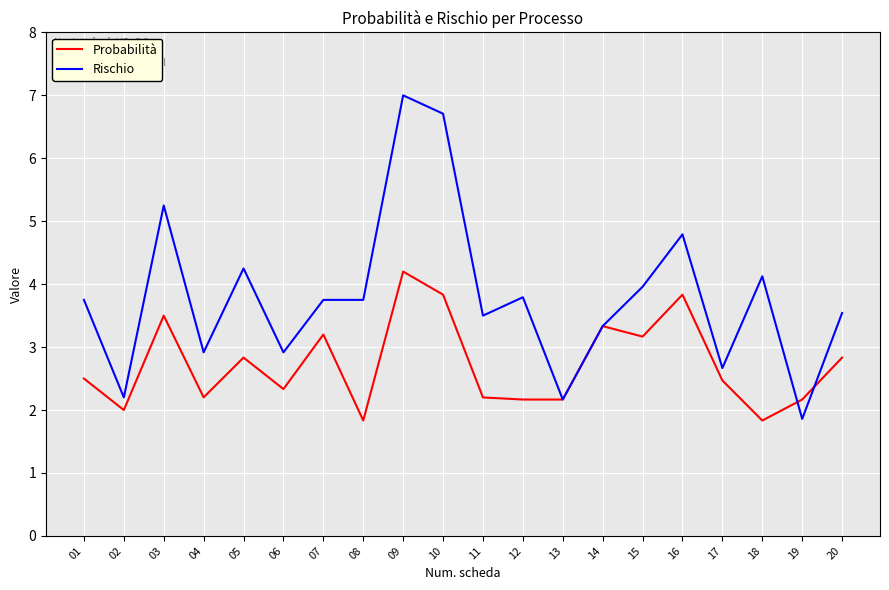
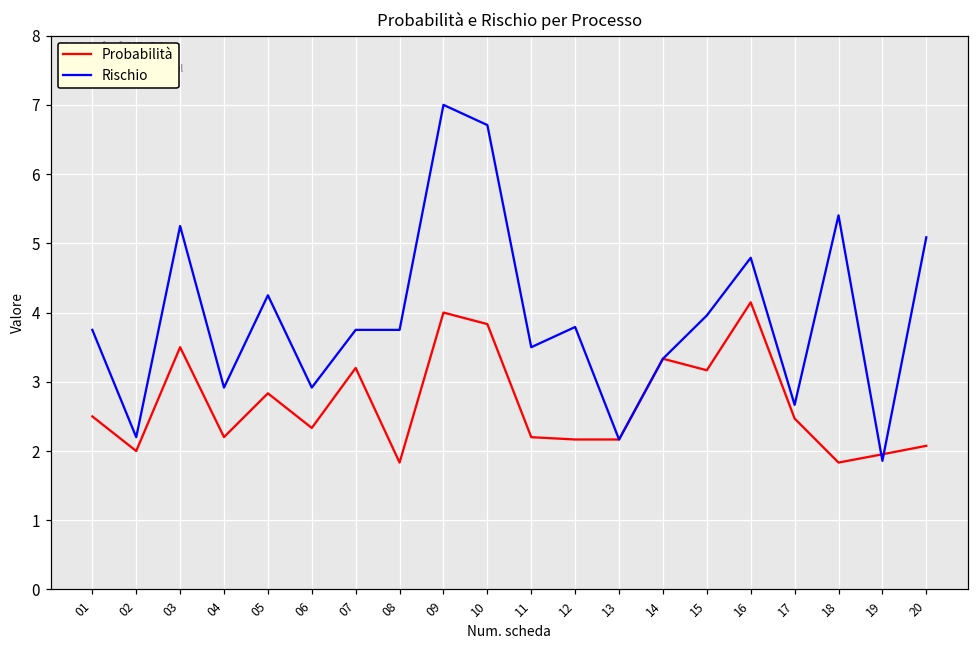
  {
    "Probabilità": {
      "01": 2.5,
      "02": 2.0,
      "03": 3.5,
      "04": 2.2,
      "05": 2.8,
      "06": 2.3,
      "07": 3.2,
      "08": 1.8,
-     "09": 4.2,
+     "09": 4.0,
      "10": 3.8,
      "11": 2.2,
      "12": 2.2,
      "15": 3.2,
-     "16": 3.8,
+     "16": 4.1,
      "17": 2.5,
      "18": 1.8,
-     "19": 2.2,
-     "20": 2.8
+     "19": 2.0,
+     "20": 2.1
    },
    "Rischio": {
      "01": 3.8,
      "02": 2.2,
      "03": 5.3,
      "04": 2.9,
      "05": 4.3,
      "06": 2.9,
      "07": 3.8,
      "08": 3.8,
      "09": 7.0,
      "10": 6.7,
      "11": 3.5,
      "12": 3.8,
      "15": 4.0,
      "16": 4.8,
      "17": 2.7,
-     "18": 4.1,
+     "18": 5.4,
      "19": 1.9,
-     "20": 3.5
+     "20": 5.1
    }
  }
